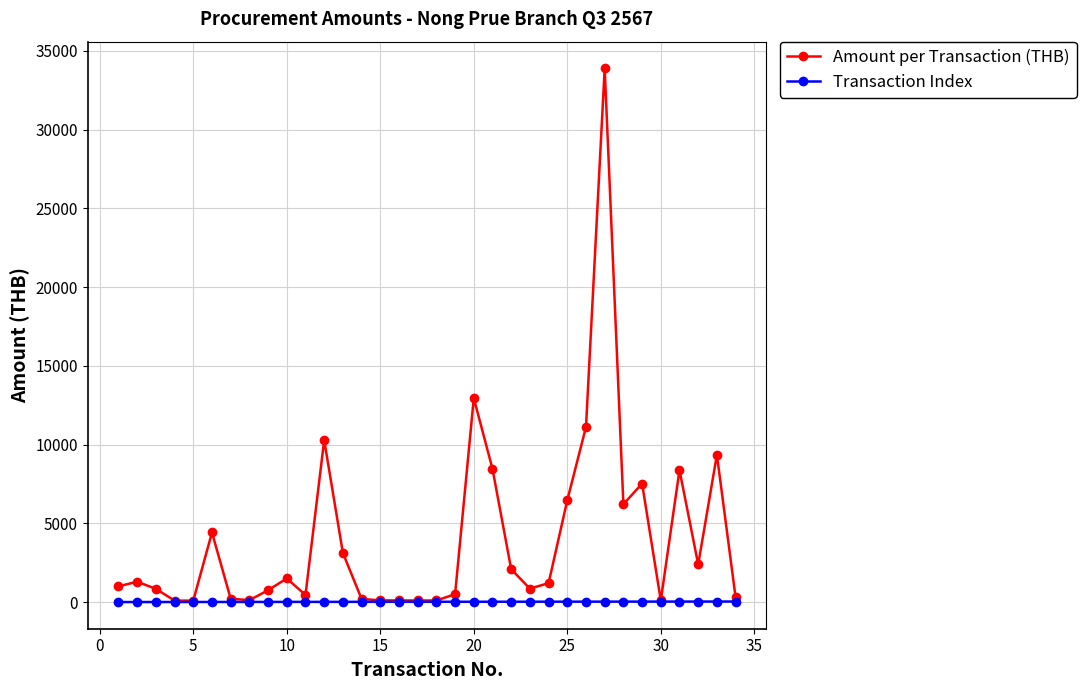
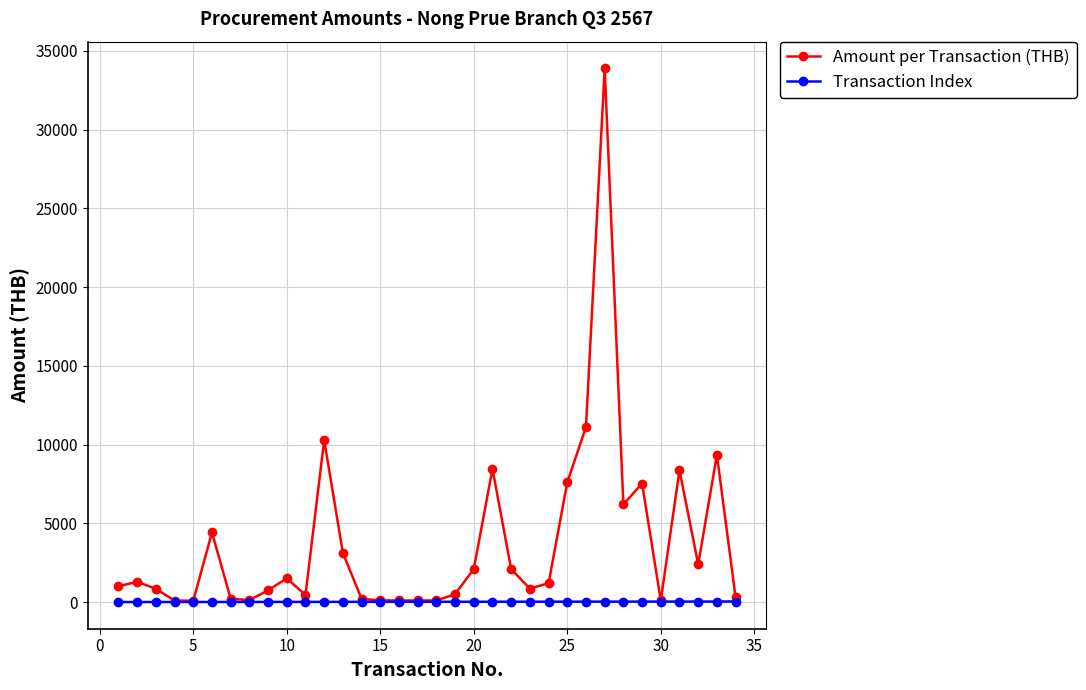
  {
    "Amount per Transaction (THB)": {
      "10": 1500,
-     "20": 13000,
-     "25": 6500
+     "20": 2100,
+     "25": 7600
    },
    "Transaction Index": {
      "10": 0,
      "20": 0,
      "25": 0
    }
  }
